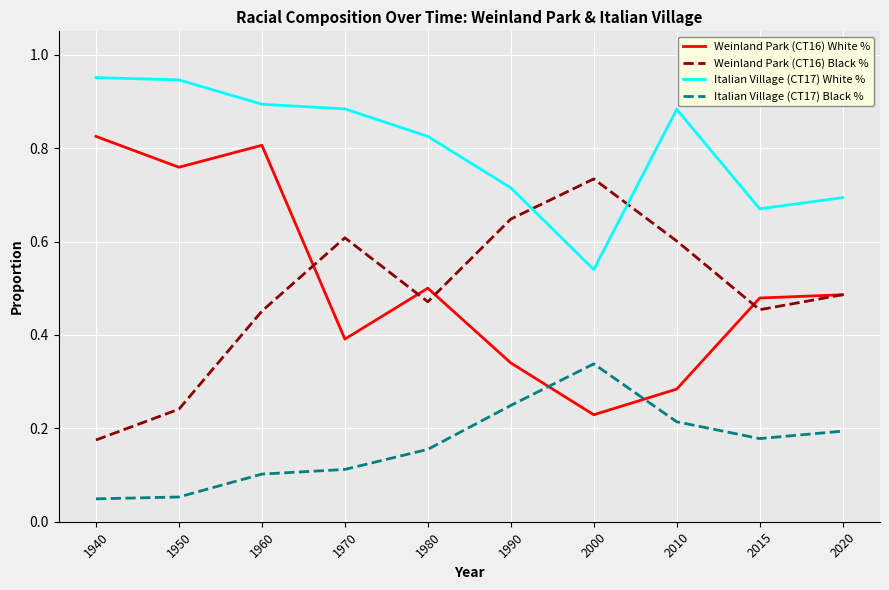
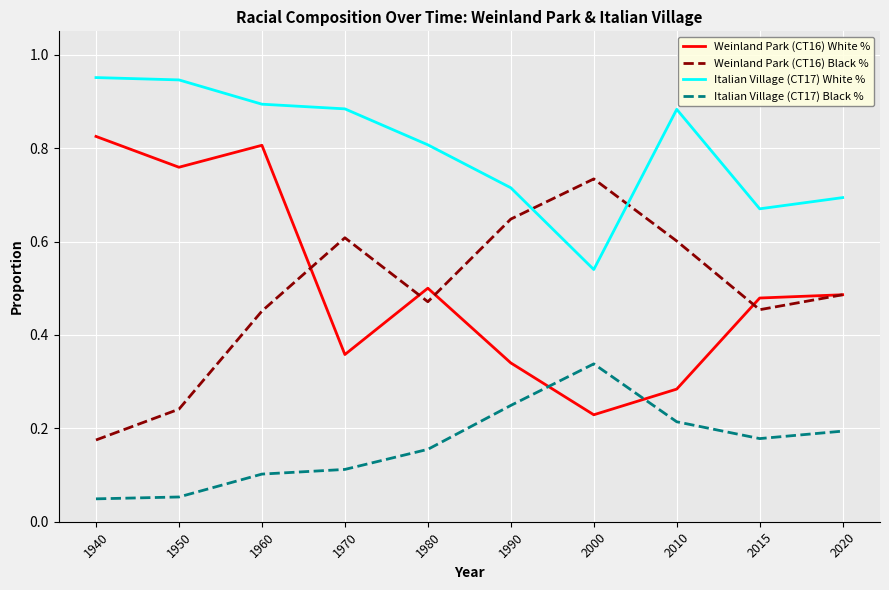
  {
    "Weinland Park (CT16) White %": {
      "1940": 0.83,
      "1950": 0.76,
      "1960": 0.81,
-     "1970": 0.39,
+     "1970": 0.36,
      "1980": 0.50,
      "1990": 0.34,
      "2000": 0.23,
      "2010": 0.28,
      "2015": 0.48
    },
    "Weinland Park (CT16) Black %": {
      "1940": 0.18,
      "1950": 0.24,
      "1960": 0.45,
      "1970": 0.61,
      "1980": 0.47,
      "1990": 0.65,
      "2000": 0.73,
      "2010": 0.60,
      "2015": 0.45
    },
    "Italian Village (CT17) White %": {
      "1940": 0.95,
      "1950": 0.95,
      "1960": 0.89,
      "1970": 0.88,
-     "1980": 0.83,
+     "1980": 0.81,
      "1990": 0.72,
      "2000": 0.54,
      "2010": 0.88,
      "2015": 0.67,
      "2020": 0.69
    },
    "Italian Village (CT17) Black %": {
      "1940": 0.05,
      "1950": 0.05,
      "1960": 0.10,
      "1970": 0.11,
      "1980": 0.16,
      "1990": 0.25,
      "2000": 0.34,
      "2010": 0.21,
      "2015": 0.18,
      "2020": 0.19
    }
  }
